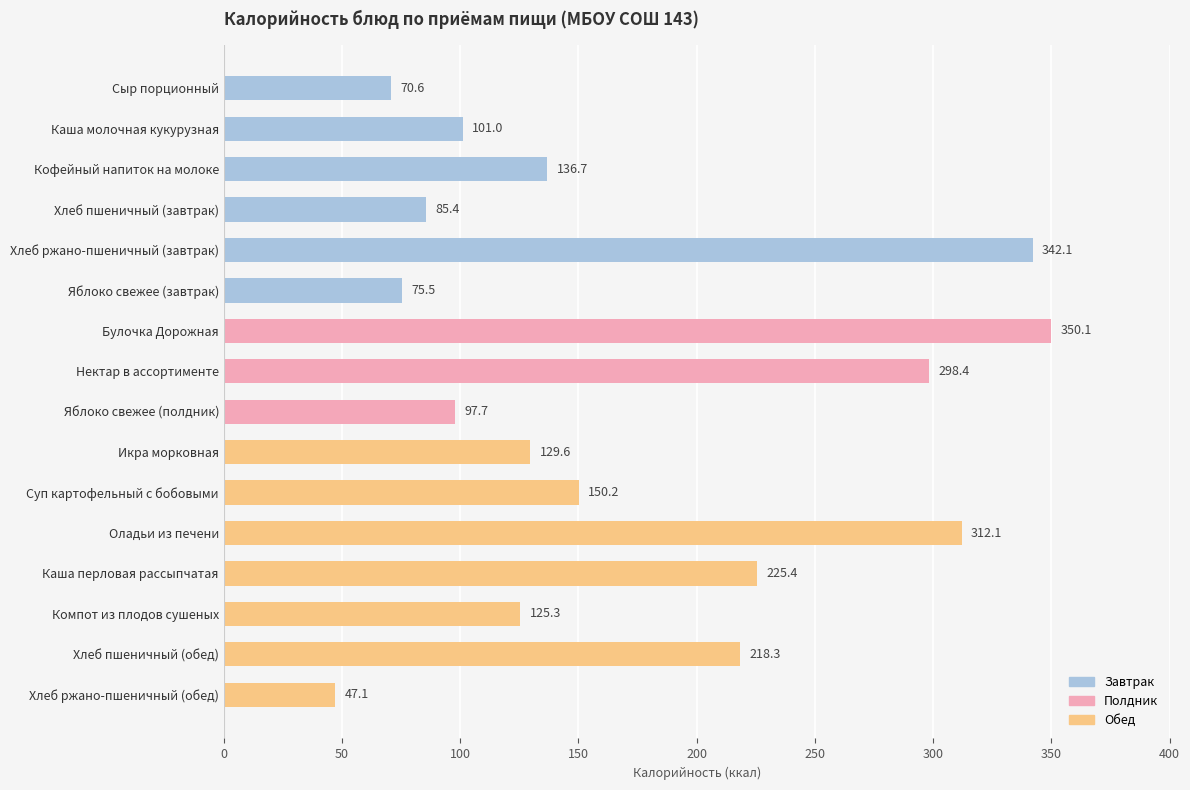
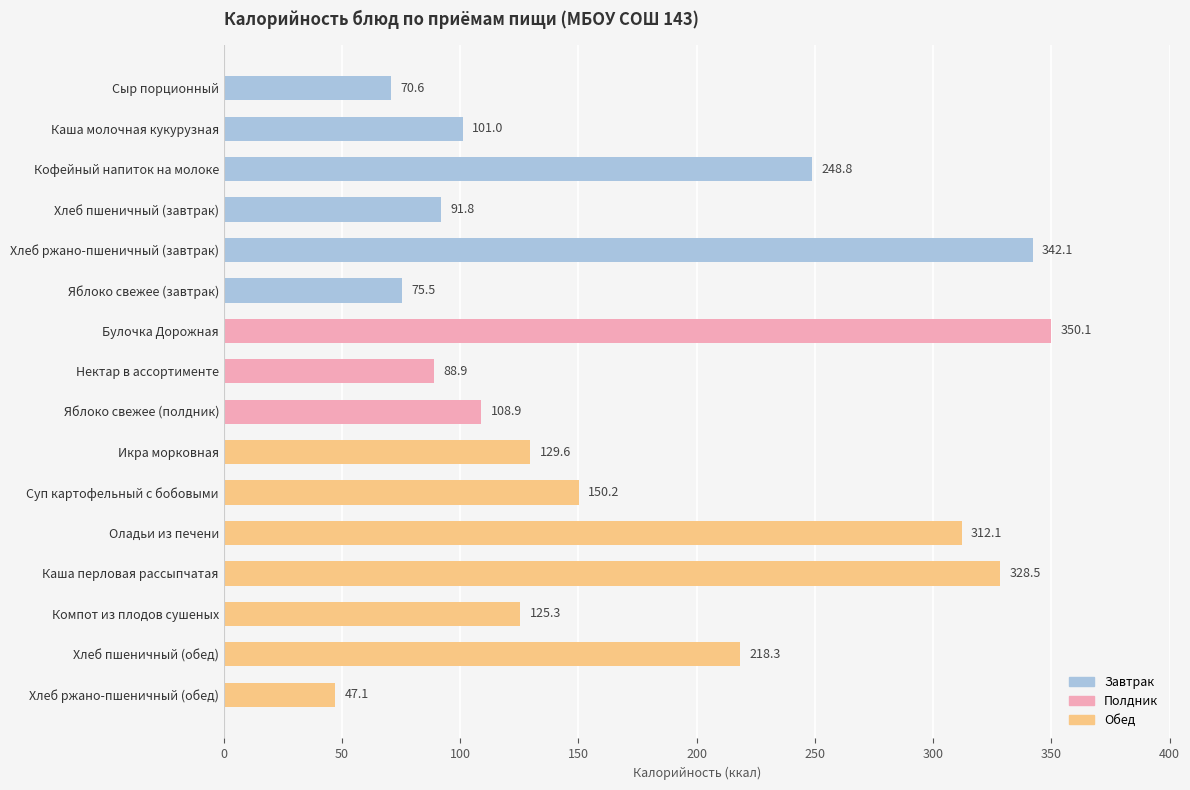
  {
    "Сыр порционный": 70.6,
    "Каша молочная кукурузная": 101.0,
-   "Кофейный напиток на молоке": 136.7,
-   "Хлеб пшеничный (завтрак)": 85.4,
+   "Кофейный напиток на молоке": 248.8,
+   "Хлеб пшеничный (завтрак)": 91.8,
    "Хлеб ржано-пшеничный (завтрак)": 342.1,
    "Яблоко свежее (завтрак)": 75.5,
    "Булочка Дорожная": 350.1,
-   "Нектар в ассортименте": 298.4,
-   "Яблоко свежее (полдник)": 97.7,
+   "Нектар в ассортименте": 88.9,
+   "Яблоко свежее (полдник)": 108.9,
    "Икра морковная": 129.6,
    "Суп картофельный с бобовыми": 150.2,
    "Оладьи из печени": 312.1,
-   "Каша перловая рассыпчатая": 225.4,
+   "Каша перловая рассыпчатая": 328.5,
    "Компот из плодов сушеных": 125.3,
    "Хлеб пшеничный (обед)": 218.3,
    "Хлеб ржано-пшеничный (обед)": 47.1
  }
